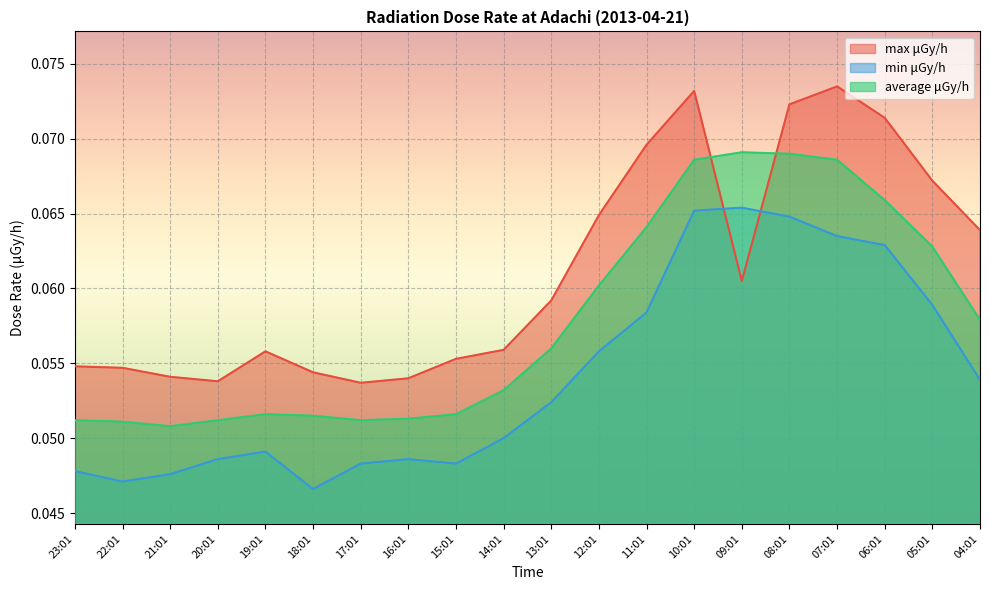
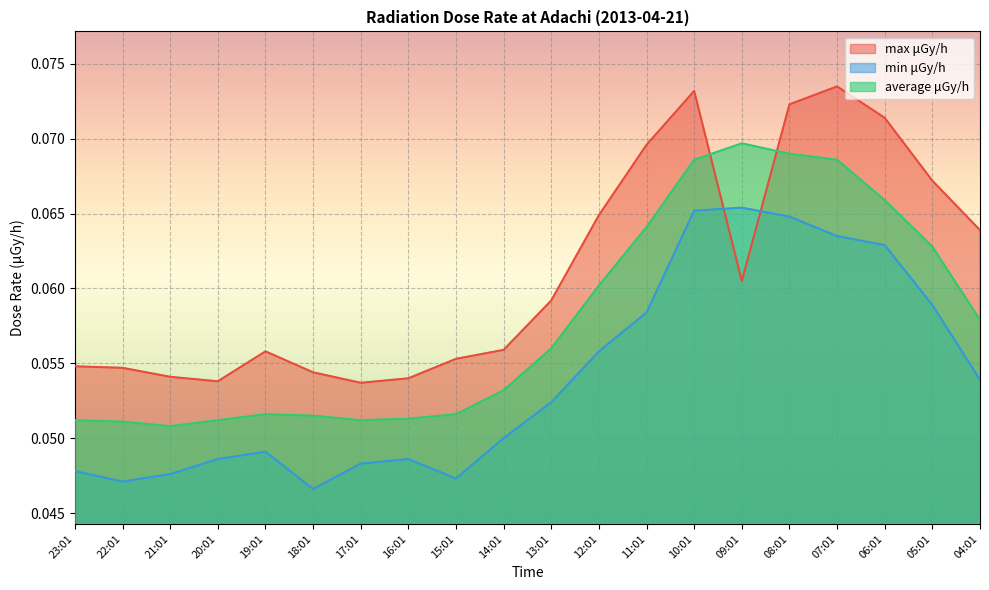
  {
    "max μGy/h": {
      "23:01": 0.0548,
      "22:01": 0.0547,
      "21:01": 0.0541,
      "20:01": 0.0538,
      "19:01": 0.0558,
      "18:01": 0.0544,
      "17:01": 0.0537,
      "16:01": 0.0540,
      "15:01": 0.0553,
      "14:01": 0.0559,
      "13:01": 0.0592,
      "12:01": 0.0649,
      "11:01": 0.0696,
      "10:01": 0.0732,
      "09:01": 0.0605,
      "08:01": 0.0723,
      "07:01": 0.0735,
      "06:01": 0.0714,
      "05:01": 0.0672,
      "04:01": 0.0639
    },
    "min μGy/h": {
      "23:01": 0.0478,
      "22:01": 0.0471,
      "21:01": 0.0476,
      "20:01": 0.0486,
      "19:01": 0.0491,
      "18:01": 0.0466,
      "17:01": 0.0483,
      "16:01": 0.0486,
-     "15:01": 0.0483,
+     "15:01": 0.0473,
      "14:01": 0.0500,
      "13:01": 0.0524,
      "12:01": 0.0558,
      "11:01": 0.0584,
      "10:01": 0.0652,
      "09:01": 0.0654,
      "08:01": 0.0648,
      "07:01": 0.0635,
      "06:01": 0.0629,
      "05:01": 0.0589,
      "04:01": 0.0539
    },
    "average μGy/h": {
      "23:01": 0.0512,
      "22:01": 0.0511,
      "21:01": 0.0508,
      "20:01": 0.0512,
      "19:01": 0.0516,
      "18:01": 0.0515,
      "17:01": 0.0512,
      "16:01": 0.0513,
      "15:01": 0.0516,
      "14:01": 0.0532,
      "13:01": 0.0560,
      "12:01": 0.0602,
      "11:01": 0.0641,
      "10:01": 0.0686,
-     "09:01": 0.0691,
+     "09:01": 0.0697,
      "08:01": 0.0690,
      "07:01": 0.0686,
      "06:01": 0.0659,
      "05:01": 0.0628,
      "04:01": 0.0579
    }
  }
